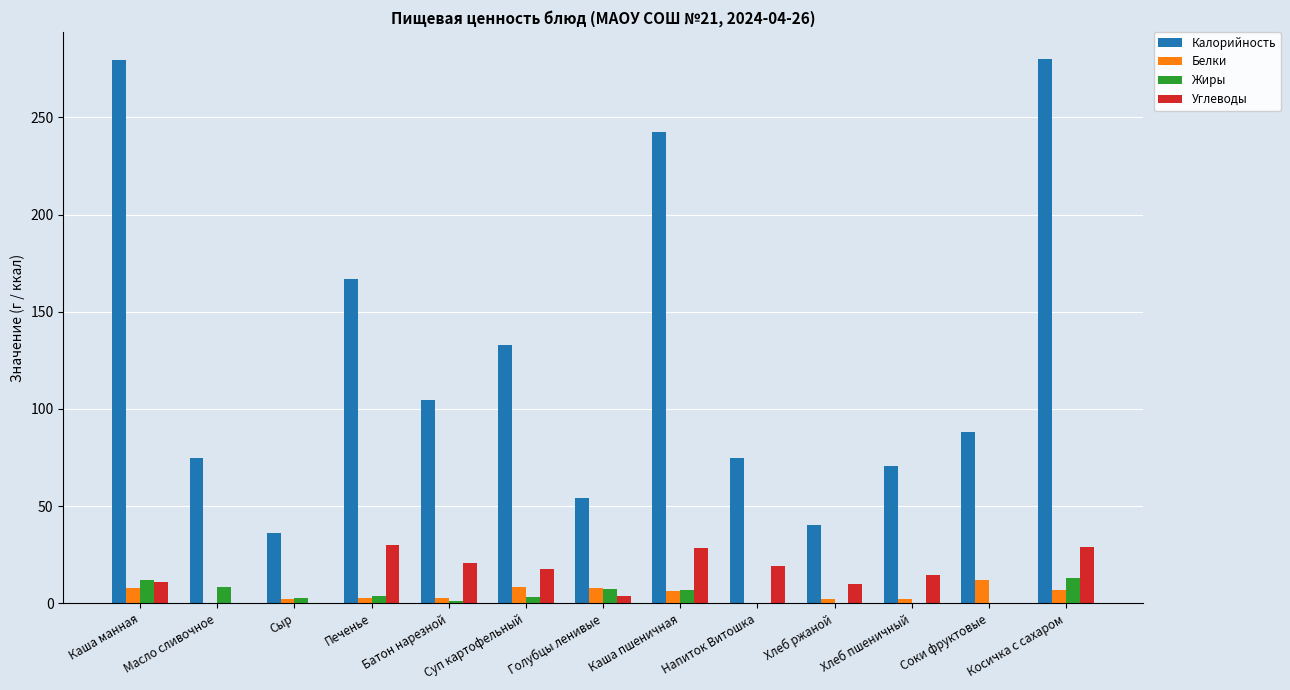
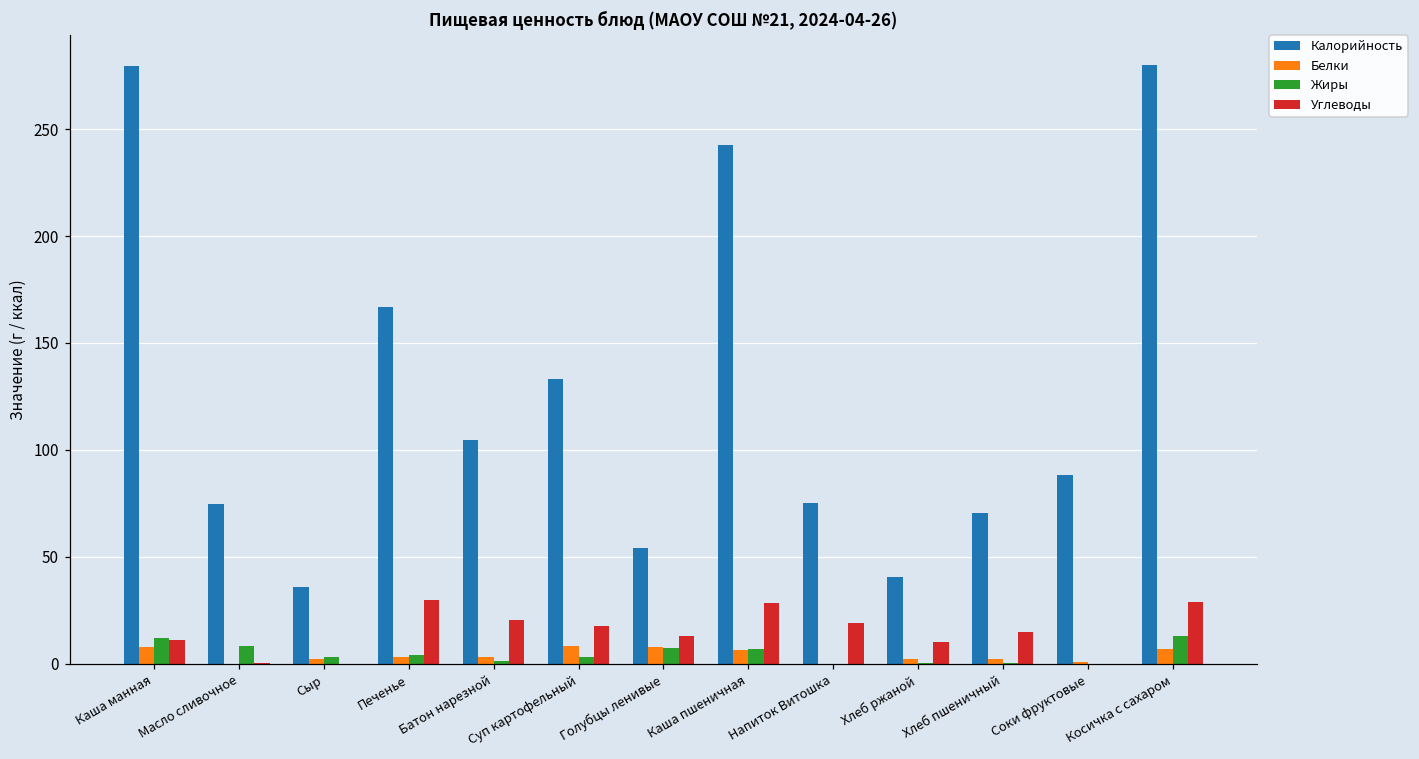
  {
    "Калорийность": {
      "Каша манная": 279,
      "Масло сливочное": 75,
      "Сыр": 36,
      "Печенье": 167,
      "Батон нарезной": 105,
      "Суп картофельный": 133,
      "Голубцы ленивые": 54,
      "Каша пшеничная": 243,
      "Напиток Витошка": 75,
      "Хлеб ржаной": 40,
      "Хлеб пшеничный": 71,
      "Соки фруктовые": 88,
      "Косичка с сахаром": 280
    },
    "Белки": {
      "Каша манная": 8,
      "Сыр": 2,
      "Печенье": 3,
      "Батон нарезной": 3,
      "Суп картофельный": 8,
      "Голубцы ленивые": 8,
      "Каша пшеничная": 6,
      "Напиток Витошка": 0,
      "Хлеб ржаной": 2,
      "Хлеб пшеничный": 2,
-     "Соки фруктовые": 12,
+     "Соки фруктовые": 1,
      "Косичка с сахаром": 7
    },
    "Жиры": {
      "Каша манная": 12,
      "Масло сливочное": 8,
      "Сыр": 3,
      "Печенье": 4,
      "Суп картофельный": 3,
      "Голубцы ленивые": 7,
      "Каша пшеничная": 7,
      "Напиток Витошка": 0,
      "Соки фруктовые": 0,
      "Косичка с сахаром": 13
    },
    "Углеводы": {
      "Каша манная": 11,
      "Сыр": 0,
      "Печенье": 30,
      "Батон нарезной": 21,
      "Суп картофельный": 18,
-     "Голубцы ленивые": 4,
+     "Голубцы ленивые": 13,
      "Каша пшеничная": 29,
      "Напиток Витошка": 19,
      "Хлеб ржаной": 10,
      "Хлеб пшеничный": 15,
      "Соки фруктовые": 0,
      "Косичка с сахаром": 29
    }
  }
